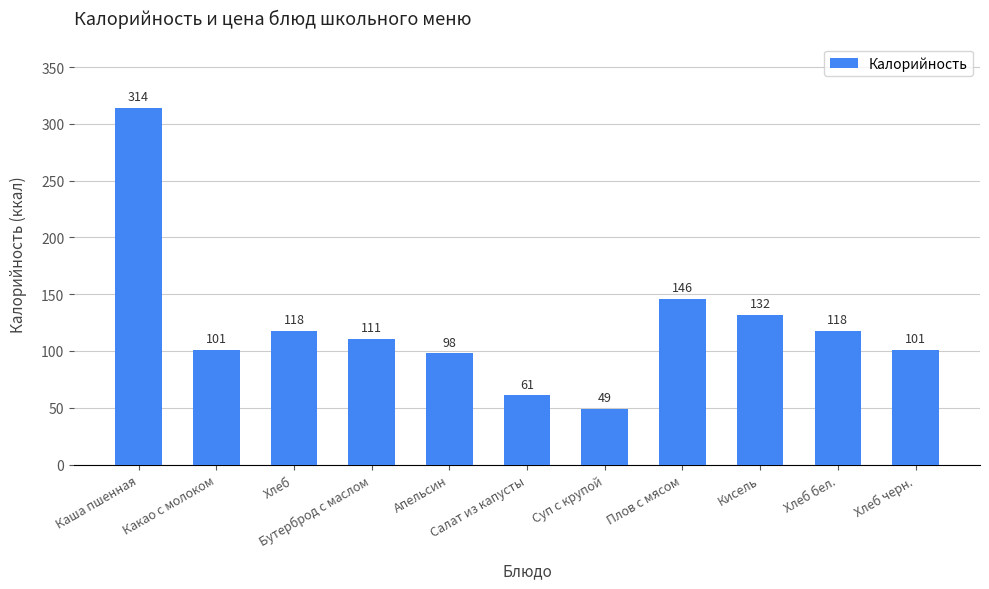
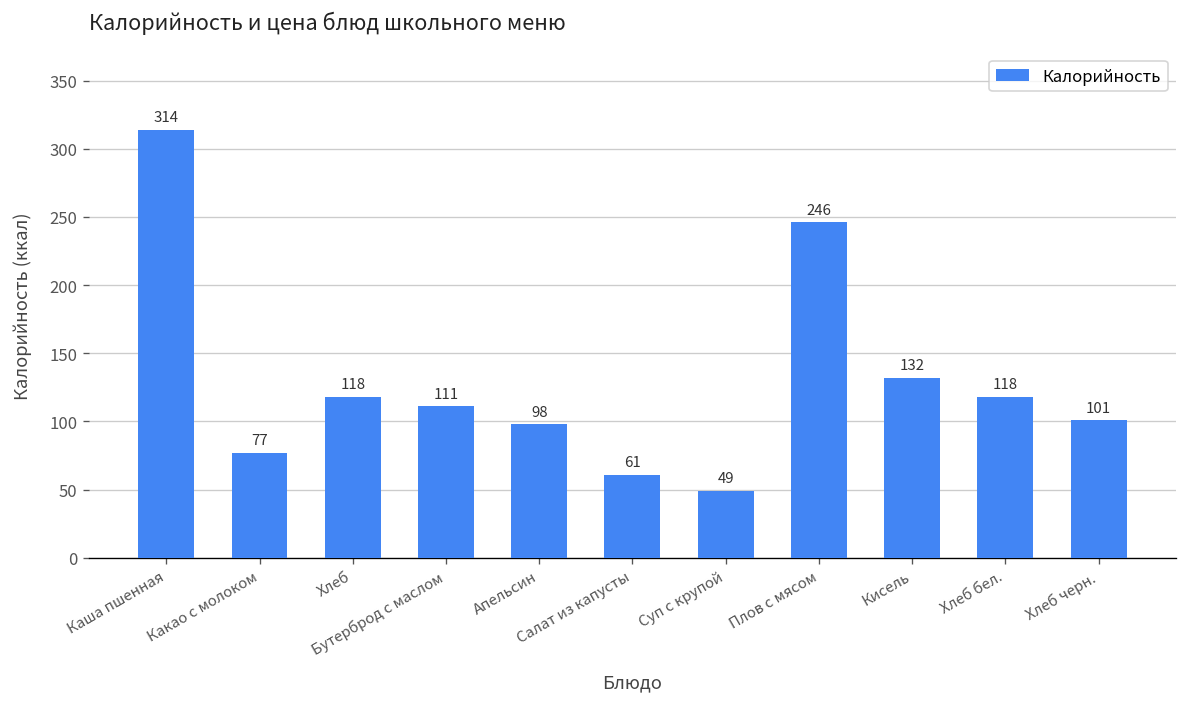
  {
    "Каша пшенная": 314,
-   "Какао с молоком": 101,
+   "Какао с молоком": 77,
    "Хлеб": 118,
    "Бутерброд с маслом": 111,
    "Апельсин": 98,
    "Салат из капусты": 61,
    "Суп с крупой": 49,
-   "Плов с мясом": 146,
+   "Плов с мясом": 246,
    "Кисель": 132,
    "Хлеб бел.": 118,
    "Хлеб черн.": 101
  }
